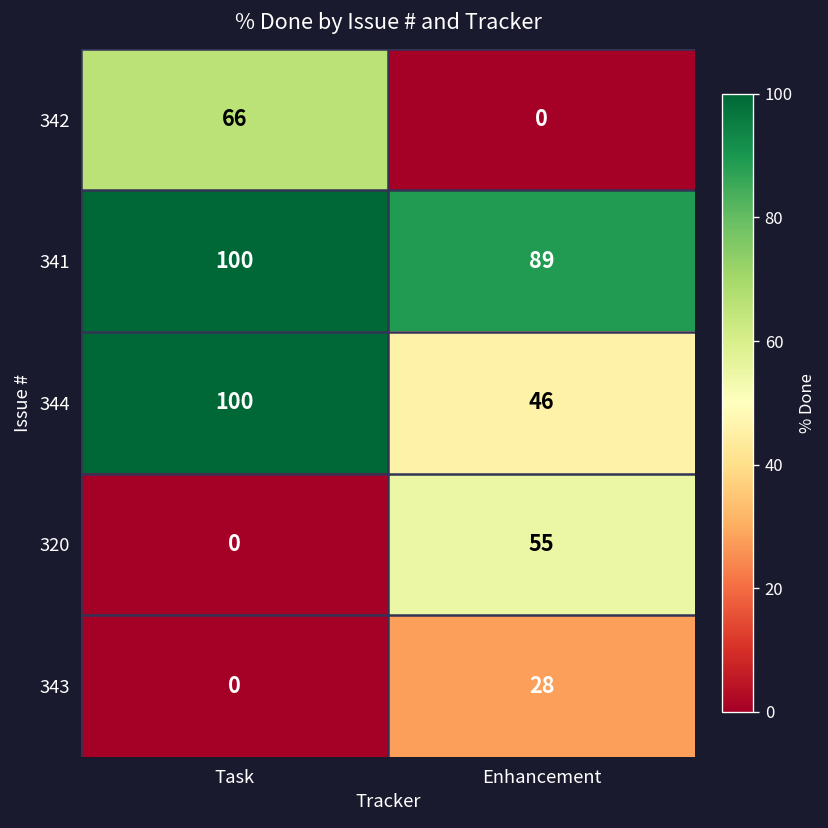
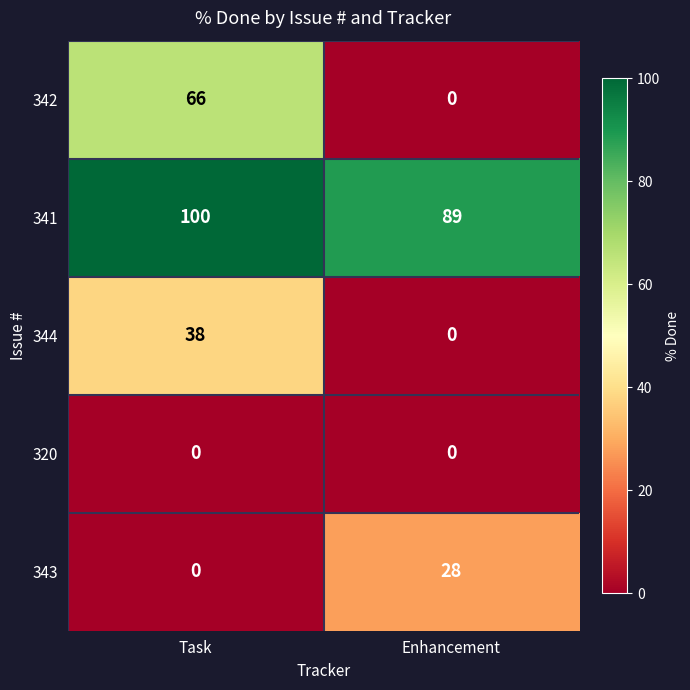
  {
    "342": {
      "Task": 66,
      "Enhancement": 0
    },
    "341": {
      "Task": 100,
      "Enhancement": 89
    },
    "344": {
-     "Task": 100,
-     "Enhancement": 46
+     "Task": 38,
+     "Enhancement": 0
    },
    "320": {
      "Task": 0,
-     "Enhancement": 55
+     "Enhancement": 0
    },
    "343": {
      "Task": 0,
      "Enhancement": 28
    }
  }
